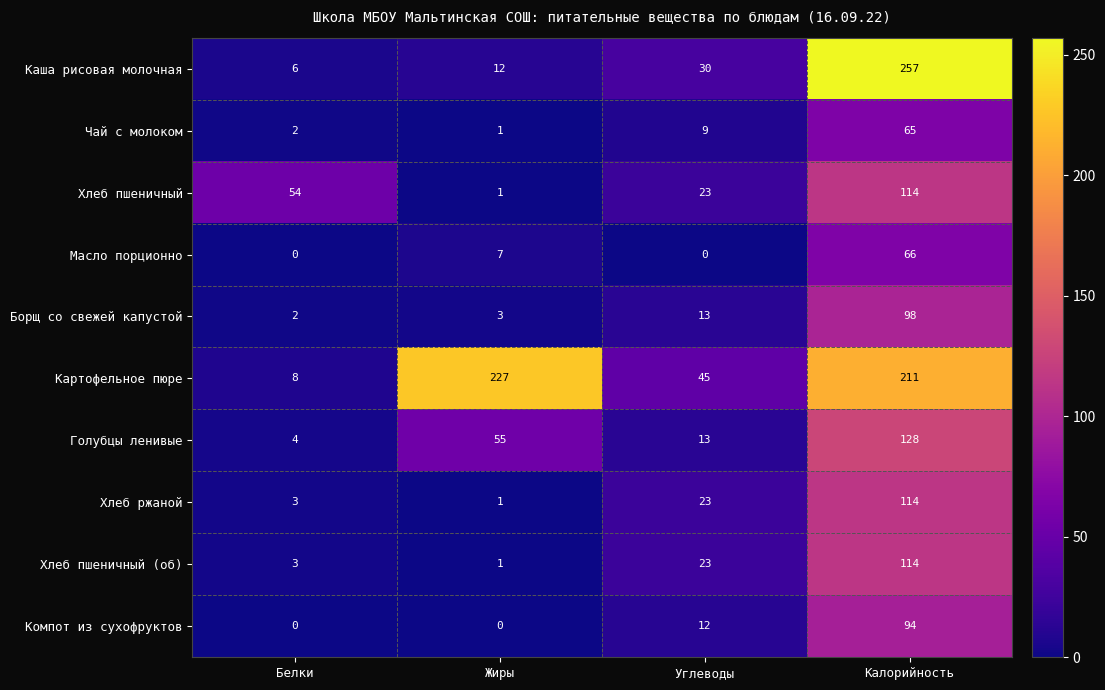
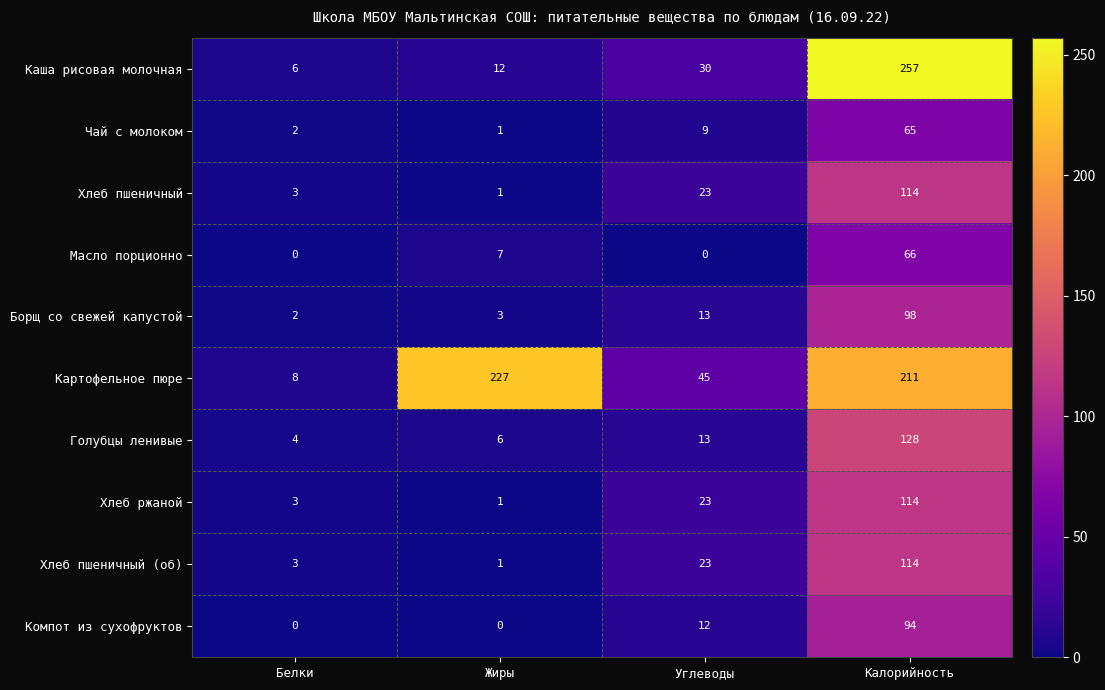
  {
    "Каша рисовая молочная": {
      "Белки": 6,
      "Жиры": 12,
      "Углеводы": 30,
      "Калорийность": 257
    },
    "Чай с молоком": {
      "Белки": 2,
      "Жиры": 1,
      "Углеводы": 9,
      "Калорийность": 65
    },
    "Хлеб пшеничный": {
-     "Белки": 54,
+     "Белки": 3,
      "Жиры": 1,
      "Углеводы": 23,
      "Калорийность": 114
    },
    "Масло порционно": {
      "Белки": 0,
      "Жиры": 7,
      "Углеводы": 0,
      "Калорийность": 66
    },
    "Борщ со свежей капустой": {
      "Белки": 2,
      "Жиры": 3,
      "Углеводы": 13,
      "Калорийность": 98
    },
    "Картофельное пюре": {
      "Белки": 8,
      "Жиры": 227,
      "Углеводы": 45,
      "Калорийность": 211
    },
    "Голубцы ленивые": {
      "Белки": 4,
-     "Жиры": 55,
+     "Жиры": 6,
      "Углеводы": 13,
      "Калорийность": 128
    },
    "Хлеб ржаной": {
      "Белки": 3,
      "Жиры": 1,
      "Углеводы": 23,
      "Калорийность": 114
    },
    "Хлеб пшеничный (об)": {
      "Белки": 3,
      "Жиры": 1,
      "Углеводы": 23,
      "Калорийность": 114
    },
    "Компот из сухофруктов": {
      "Белки": 0,
      "Жиры": 0,
      "Углеводы": 12,
      "Калорийность": 94
    }
  }
